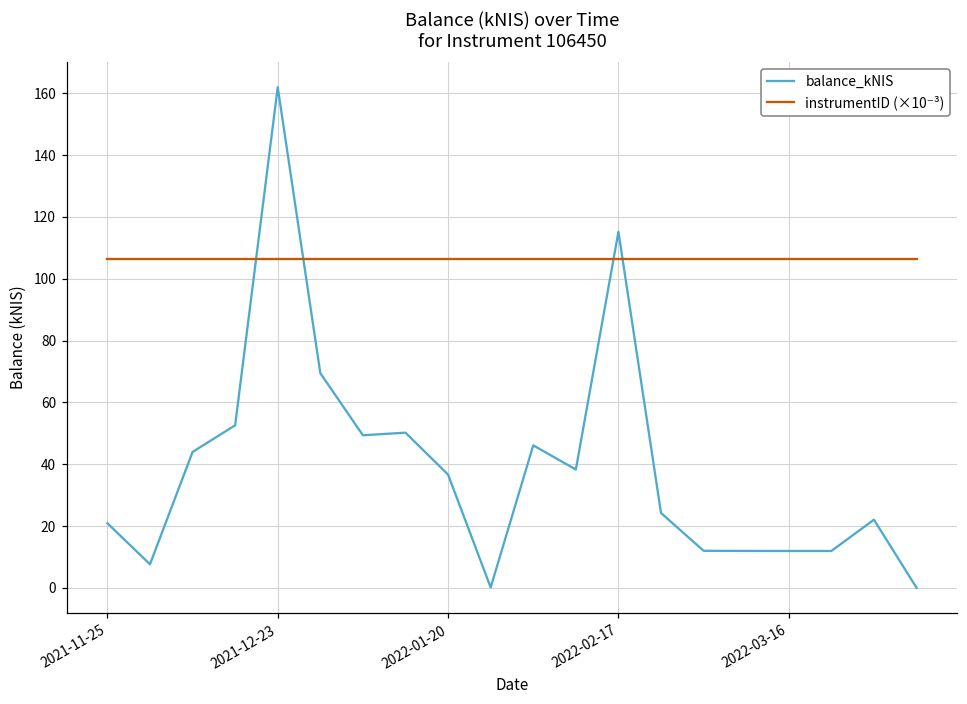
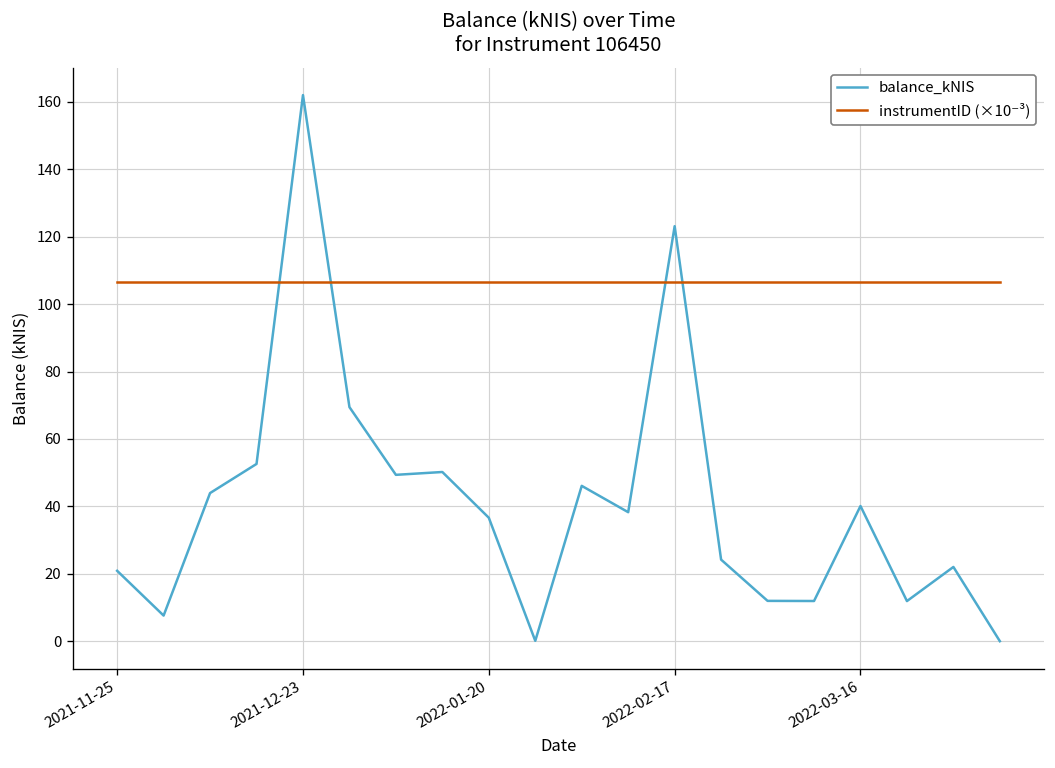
  {
    "balance_kNIS": {
      "2021-11-25": 21,
      "2021-12-23": 162,
      "2022-01-20": 37,
-     "2022-02-17": 115,
-     "2022-03-16": 12
+     "2022-02-17": 123,
+     "2022-03-16": 40
    },
    "instrumentID (×10⁻³)": {
      "2021-11-25": 106,
      "2021-12-23": 106,
      "2022-01-20": 106,
      "2022-02-17": 106,
      "2022-03-16": 106
    }
  }
